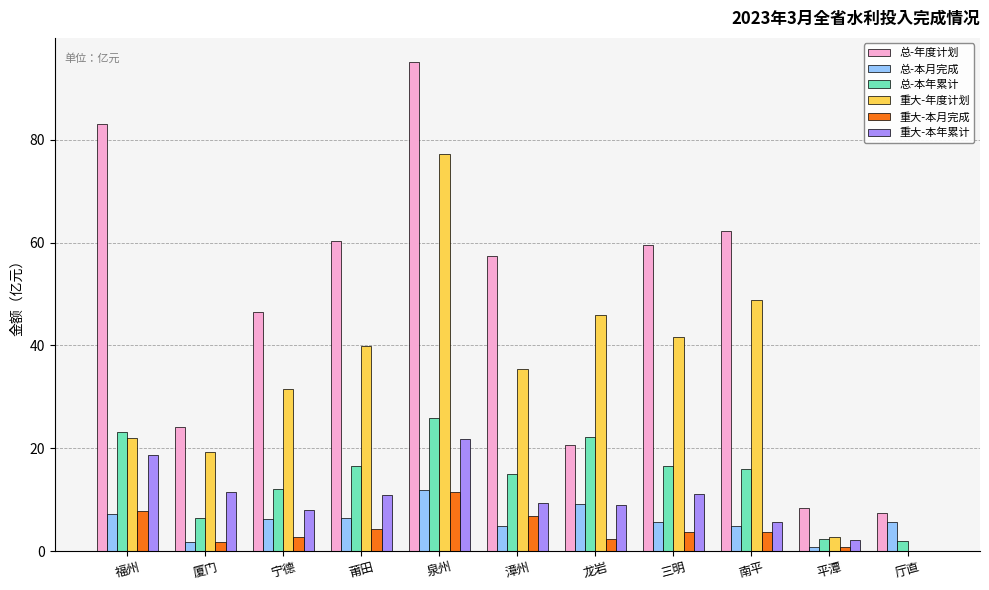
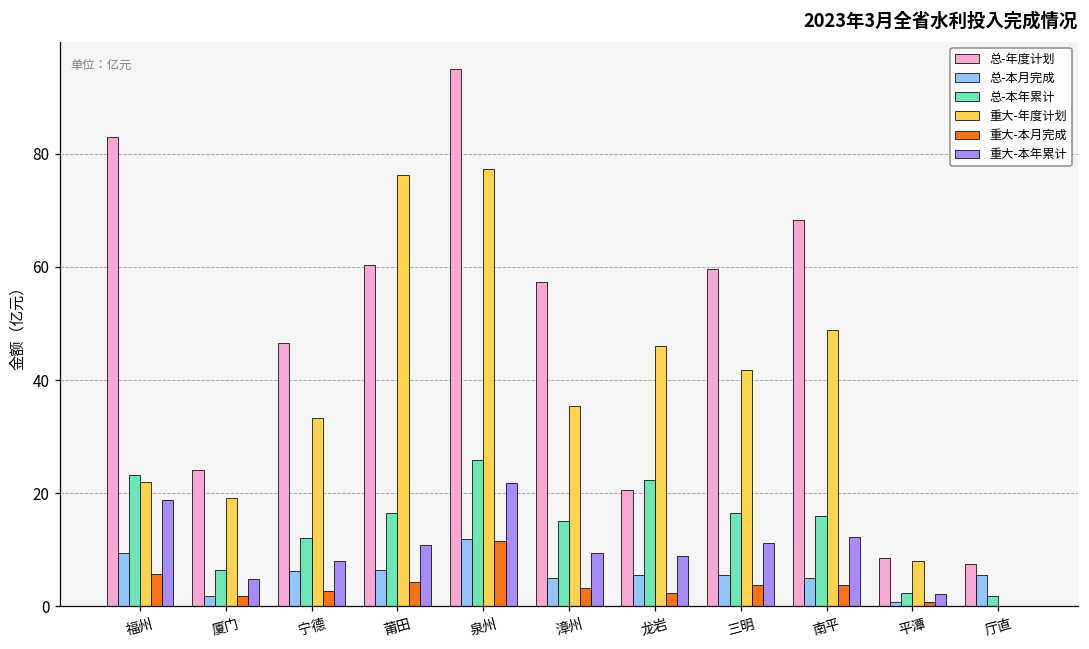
  {
    "总-年度计划": {
      "福州": 83,
      "厦门": 24,
      "宁德": 47,
      "莆田": 60,
      "泉州": 95,
      "漳州": 57,
      "龙岩": 21,
      "三明": 60,
-     "南平": 62,
+     "南平": 68,
      "平潭": 8,
      "厅直": 8
    },
    "总-本月完成": {
-     "福州": 7,
+     "福州": 9,
      "厦门": 2,
      "宁德": 6,
      "莆田": 6,
      "泉州": 12,
      "漳州": 5,
-     "龙岩": 9,
+     "龙岩": 6,
      "三明": 6,
      "南平": 5,
      "平潭": 1,
      "厅直": 6
    },
    "总-本年累计": {
      "福州": 23,
      "厦门": 6,
      "宁德": 12,
      "莆田": 17,
      "泉州": 26,
      "漳州": 15,
      "龙岩": 22,
      "三明": 17,
      "南平": 16,
      "平潭": 2,
      "厅直": 2
    },
    "重大-年度计划": {
      "福州": 22,
      "厦门": 19,
-     "宁德": 31,
-     "莆田": 40,
+     "宁德": 33,
+     "莆田": 76,
      "泉州": 77,
      "漳州": 35,
      "龙岩": 46,
      "三明": 42,
      "南平": 49,
-     "平潭": 3,
+     "平潭": 8,
      "厅直": 0
    },
    "重大-本月完成": {
-     "福州": 8,
+     "福州": 6,
      "厦门": 2,
      "宁德": 3,
      "莆田": 4,
      "泉州": 12,
-     "漳州": 7,
+     "漳州": 3,
      "龙岩": 2,
      "三明": 4,
      "南平": 4,
      "平潭": 1,
      "厅直": 0
    },
    "重大-本年累计": {
      "福州": 19,
-     "厦门": 12,
+     "厦门": 5,
      "宁德": 8,
      "莆田": 11,
      "泉州": 22,
      "漳州": 9,
      "龙岩": 9,
      "三明": 11,
-     "南平": 6,
+     "南平": 12,
      "平潭": 2,
      "厅直": 0
    }
  }
